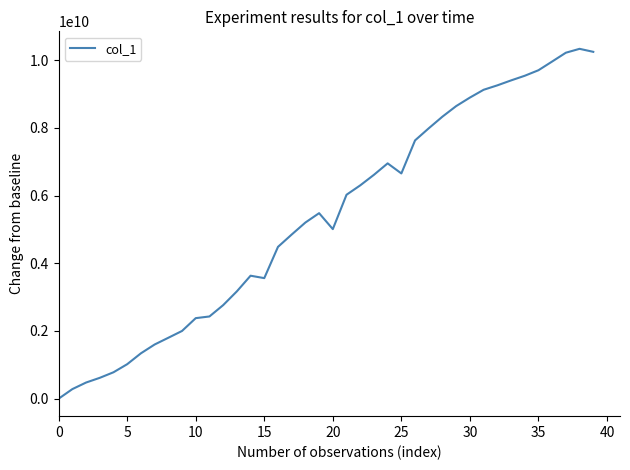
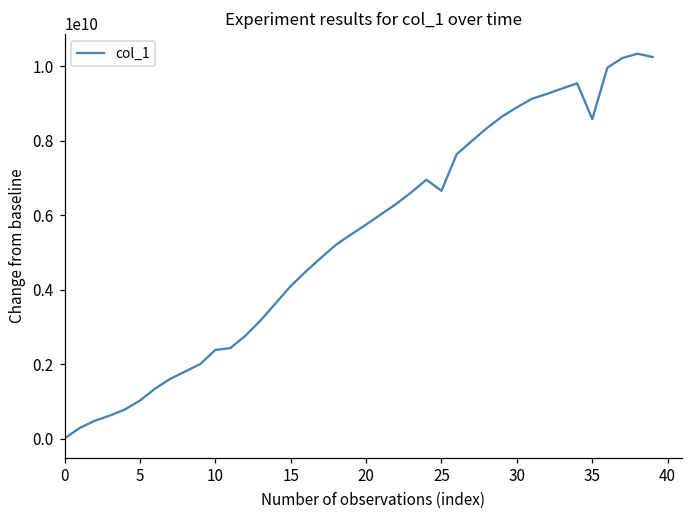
  {
    "0": 0,
    "5": 1000000000,
    "10": 2400000000,
-   "15": 3600000000,
-   "20": 5000000000,
+   "15": 4100000000,
+   "20": 5700000000,
    "25": 6700000000,
    "30": 8900000000,
-   "35": 9700000000
+   "35": 8600000000
  }
